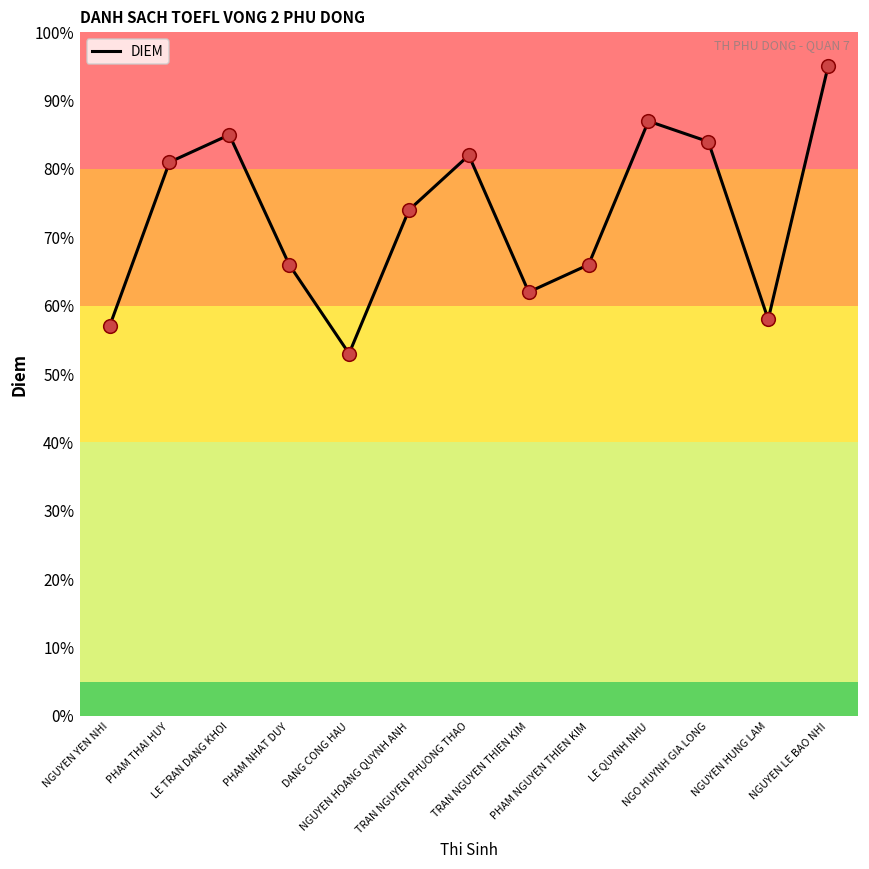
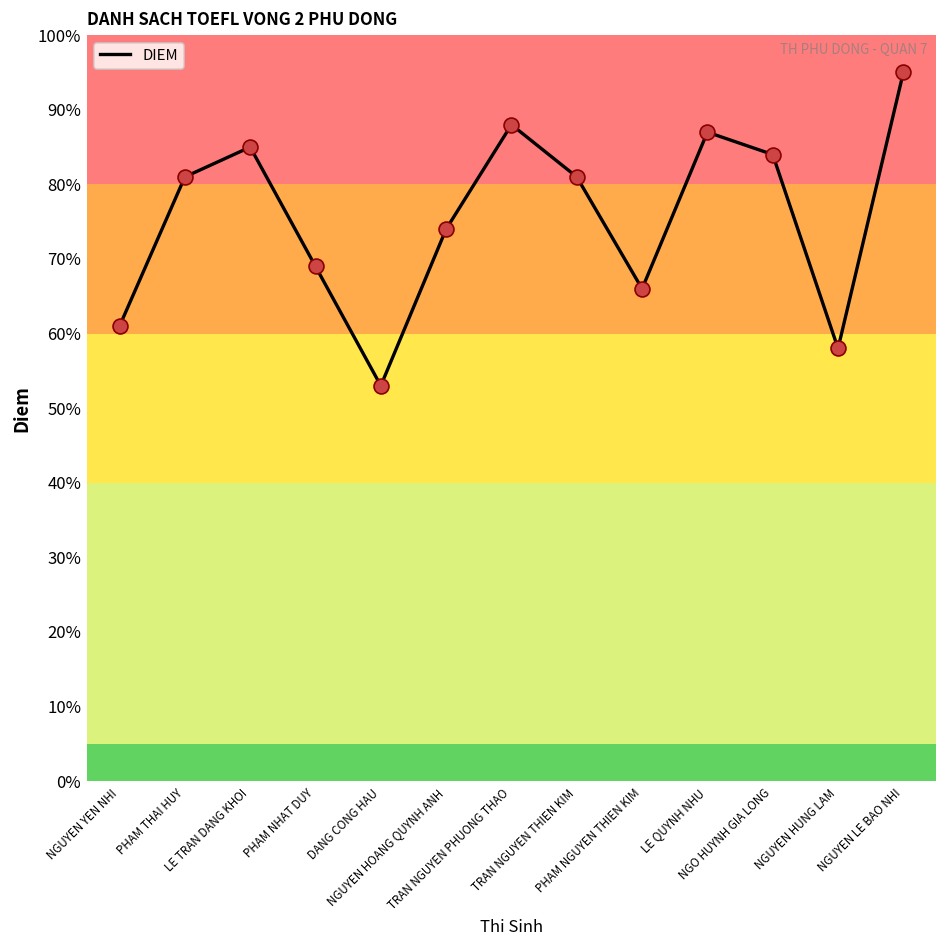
  {
-   "NGUYEN YEN NHI": "57%",
+   "NGUYEN YEN NHI": "61%",
    "PHAM THAI HUY": "81%",
    "LE TRAN DANG KHOI": "85%",
-   "PHAM NHAT DUY": "66%",
+   "PHAM NHAT DUY": "69%",
    "DANG CONG HAU": "53%",
    "NGUYEN HOANG QUYNH ANH": "74%",
-   "TRAN NGUYEN PHUONG THAO": "82%",
-   "TRAN NGUYEN THIEN KIM": "62%",
+   "TRAN NGUYEN PHUONG THAO": "88%",
+   "TRAN NGUYEN THIEN KIM": "81%",
    "PHAM NGUYEN THIEN KIM": "66%",
    "LE QUYNH NHU": "87%",
    "NGO HUYNH GIA LONG": "84%",
    "NGUYEN HUNG LAM": "58%"
  }
